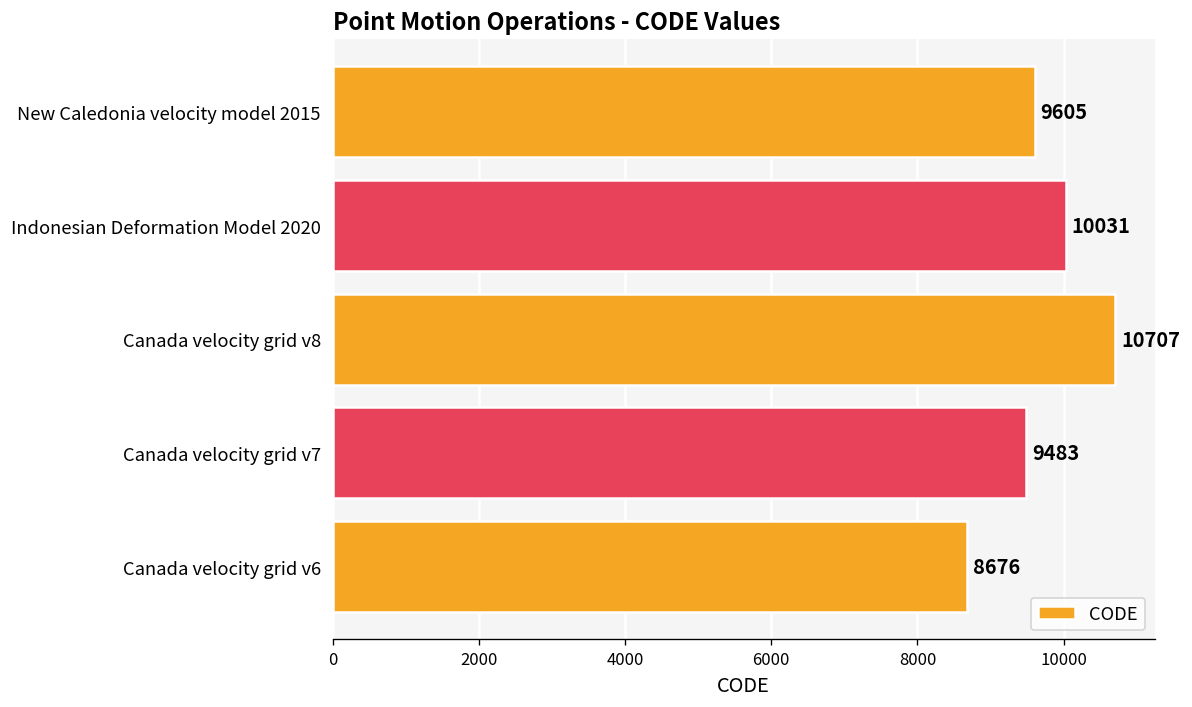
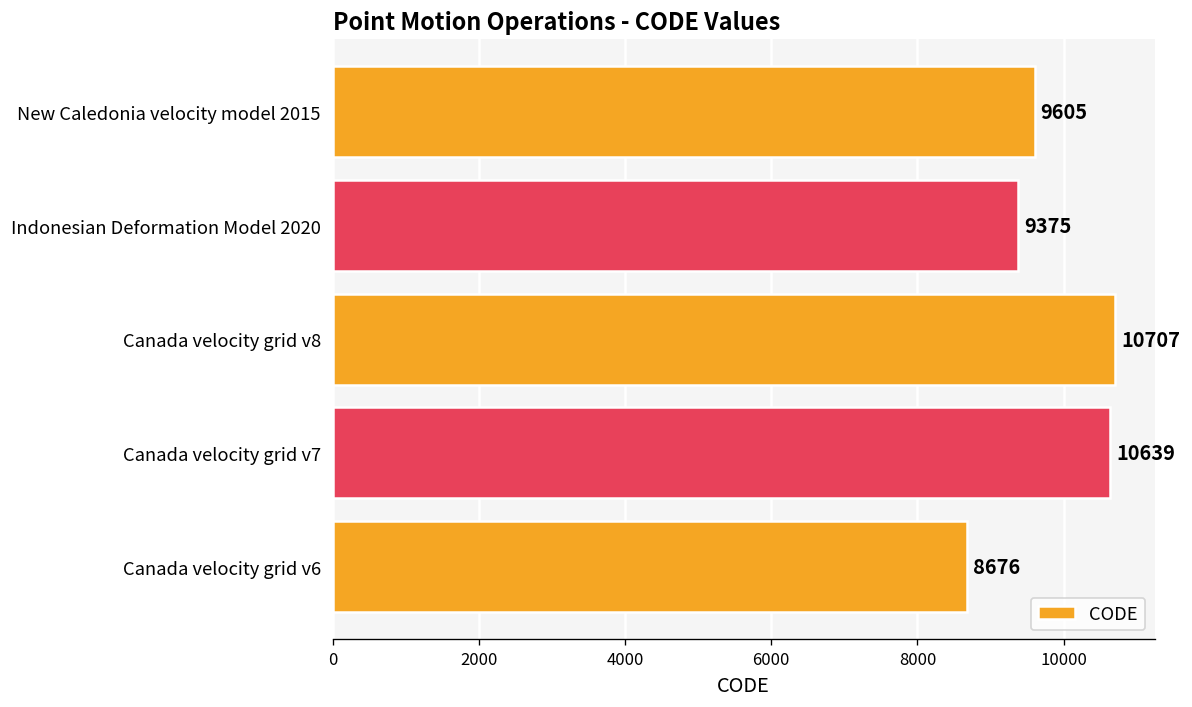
  {
    "New Caledonia velocity model 2015": 9605,
-   "Indonesian Deformation Model 2020": 10031,
+   "Indonesian Deformation Model 2020": 9375,
    "Canada velocity grid v8": 10707,
-   "Canada velocity grid v7": 9483,
+   "Canada velocity grid v7": 10639,
    "Canada velocity grid v6": 8676
  }
